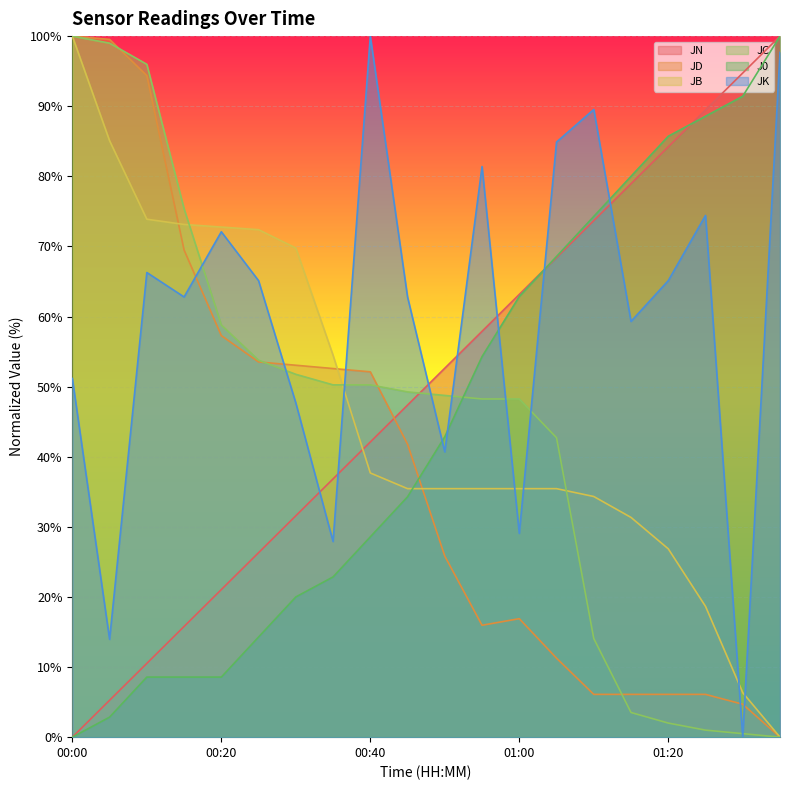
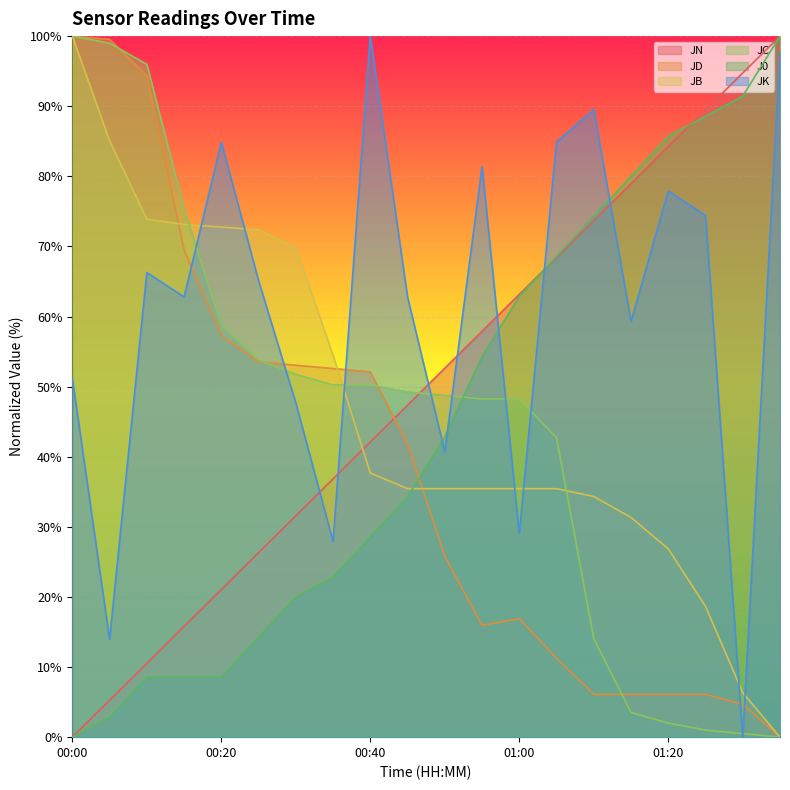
  {
    "JK": {
      "00:00": "51%",
-     "00:20": "72%",
+     "00:20": "85%",
      "00:40": "100%",
      "01:00": "29%",
-     "01:20": "65%"
+     "01:20": "78%"
    }
  }
